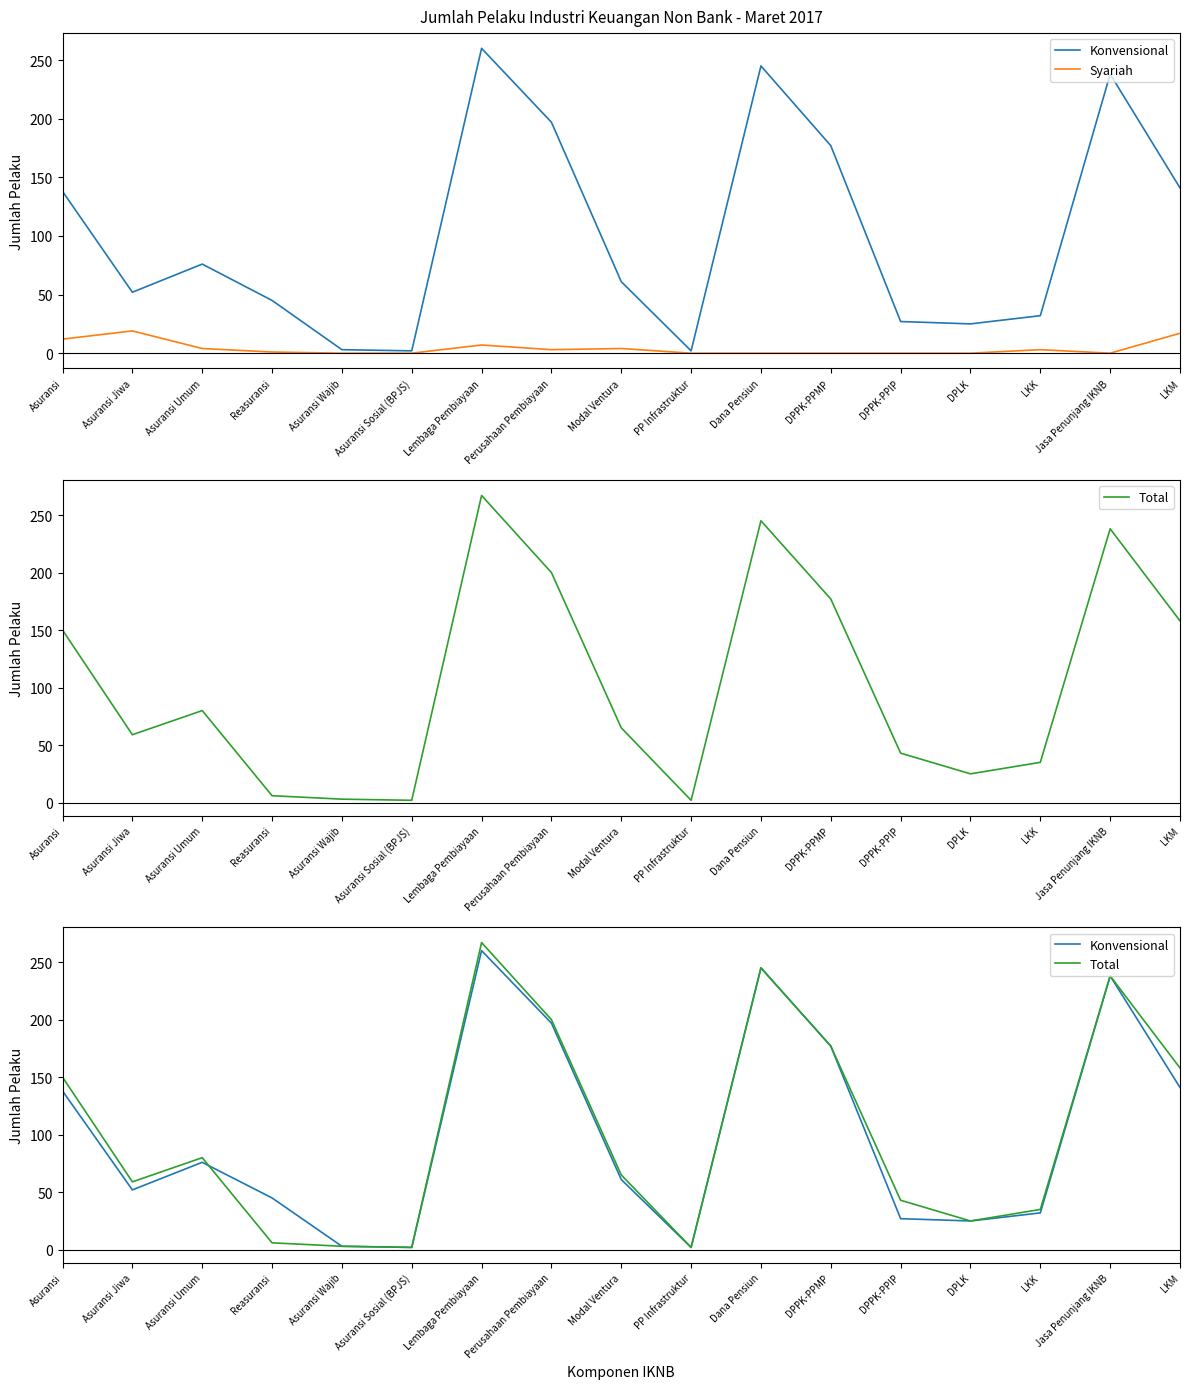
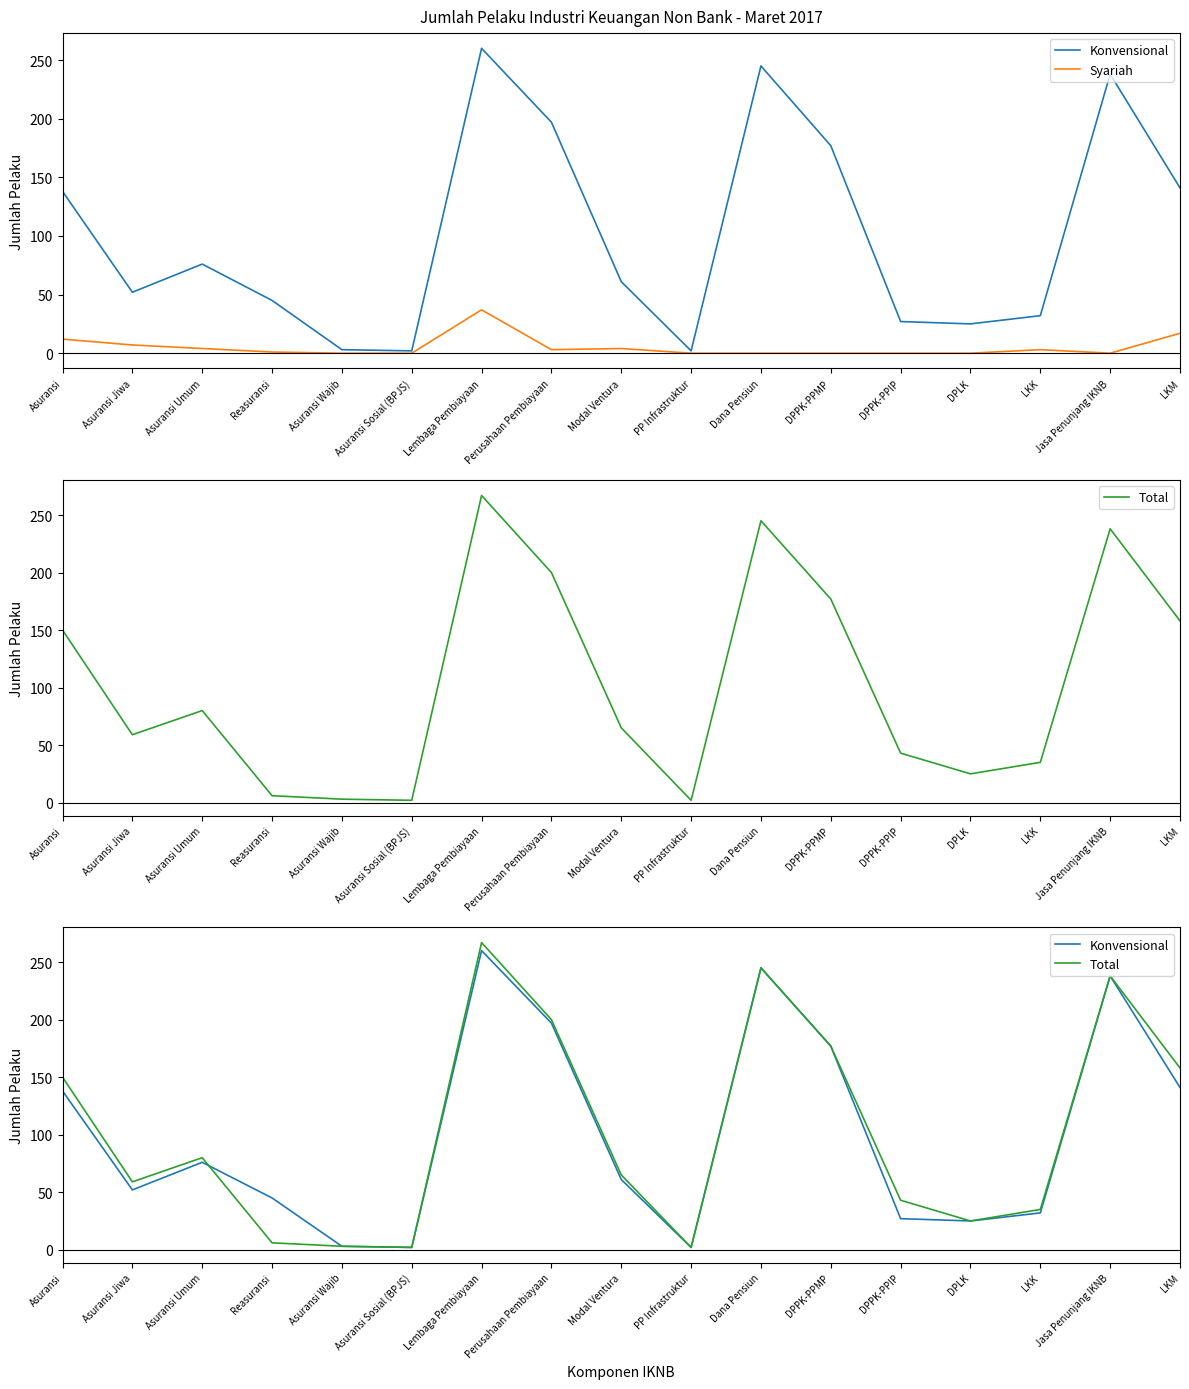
  {
    "Jumlah Pelaku Industri Keuangan Non Bank - Maret 2017": {
      "Konvensional": {
        "Asuransi": 138,
        "Asuransi Jiwa": 52,
        "Asuransi Umum": 76,
        "Reasuransi": 45,
        "Asuransi Wajib": 3,
        "Lembaga Pembiayaan": 260,
        "Perusahaan Pembiayaan": 197,
        "Modal Ventura": 61,
        "Dana Pensiun": 245,
        "DPPK-PPMP": 177,
        "DPPK-PPIP": 27,
        "DPLK": 25,
        "LKK": 32,
        "LKM": 141
      },
      "Syariah": {
        "Asuransi": 12,
-       "Asuransi Jiwa": 19,
+       "Asuransi Jiwa": 7,
        "Asuransi Umum": 4,
        "Reasuransi": 1,
        "Asuransi Wajib": 0,
-       "Lembaga Pembiayaan": 7,
+       "Lembaga Pembiayaan": 37,
        "Perusahaan Pembiayaan": 3,
        "Modal Ventura": 4,
        "Dana Pensiun": 0,
        "DPPK-PPMP": 0,
        "DPPK-PPIP": 0,
        "DPLK": 0,
        "LKK": 3,
        "Jasa Penunjang IKNB": 0,
        "LKM": 17
      }
    }
  }
